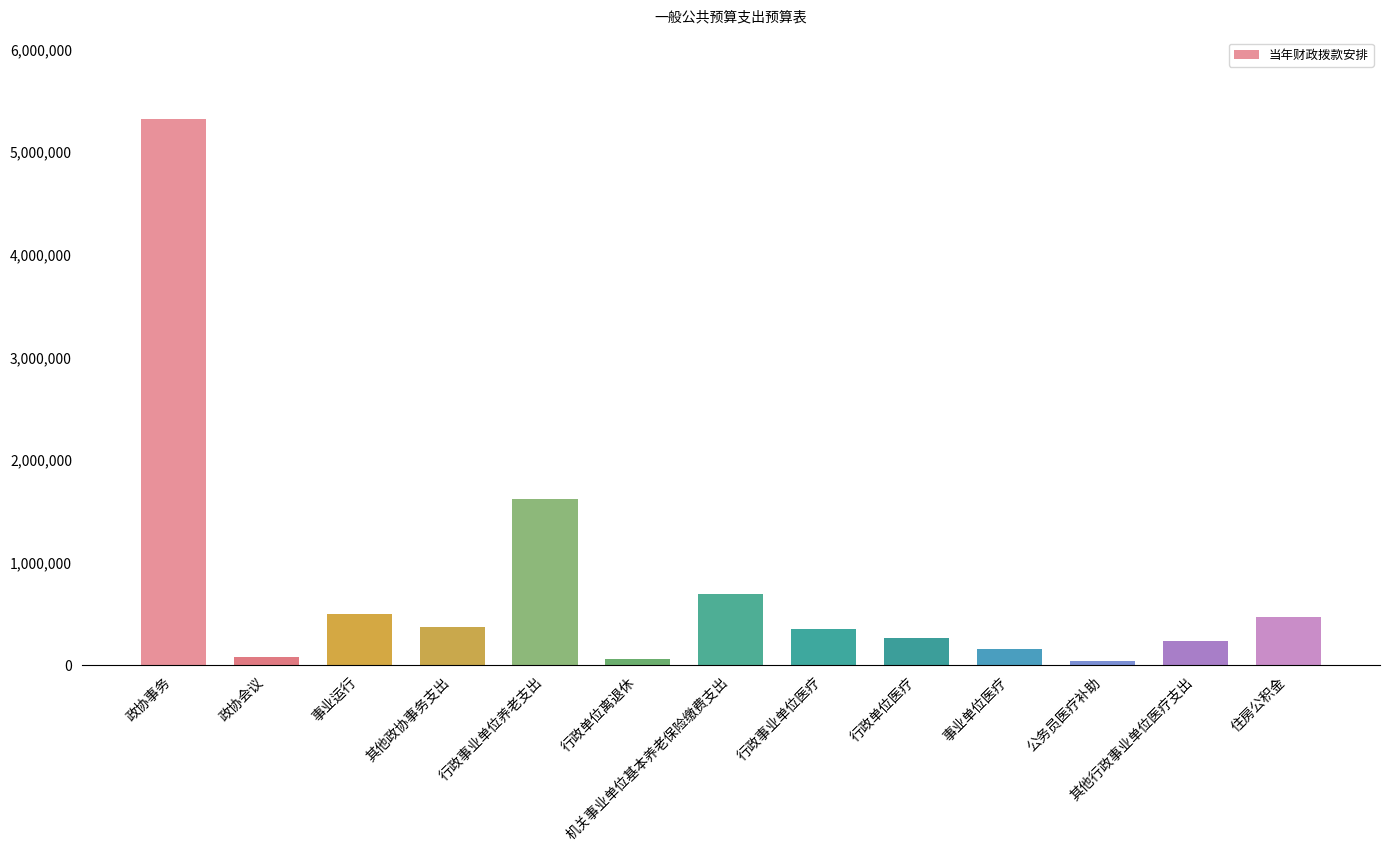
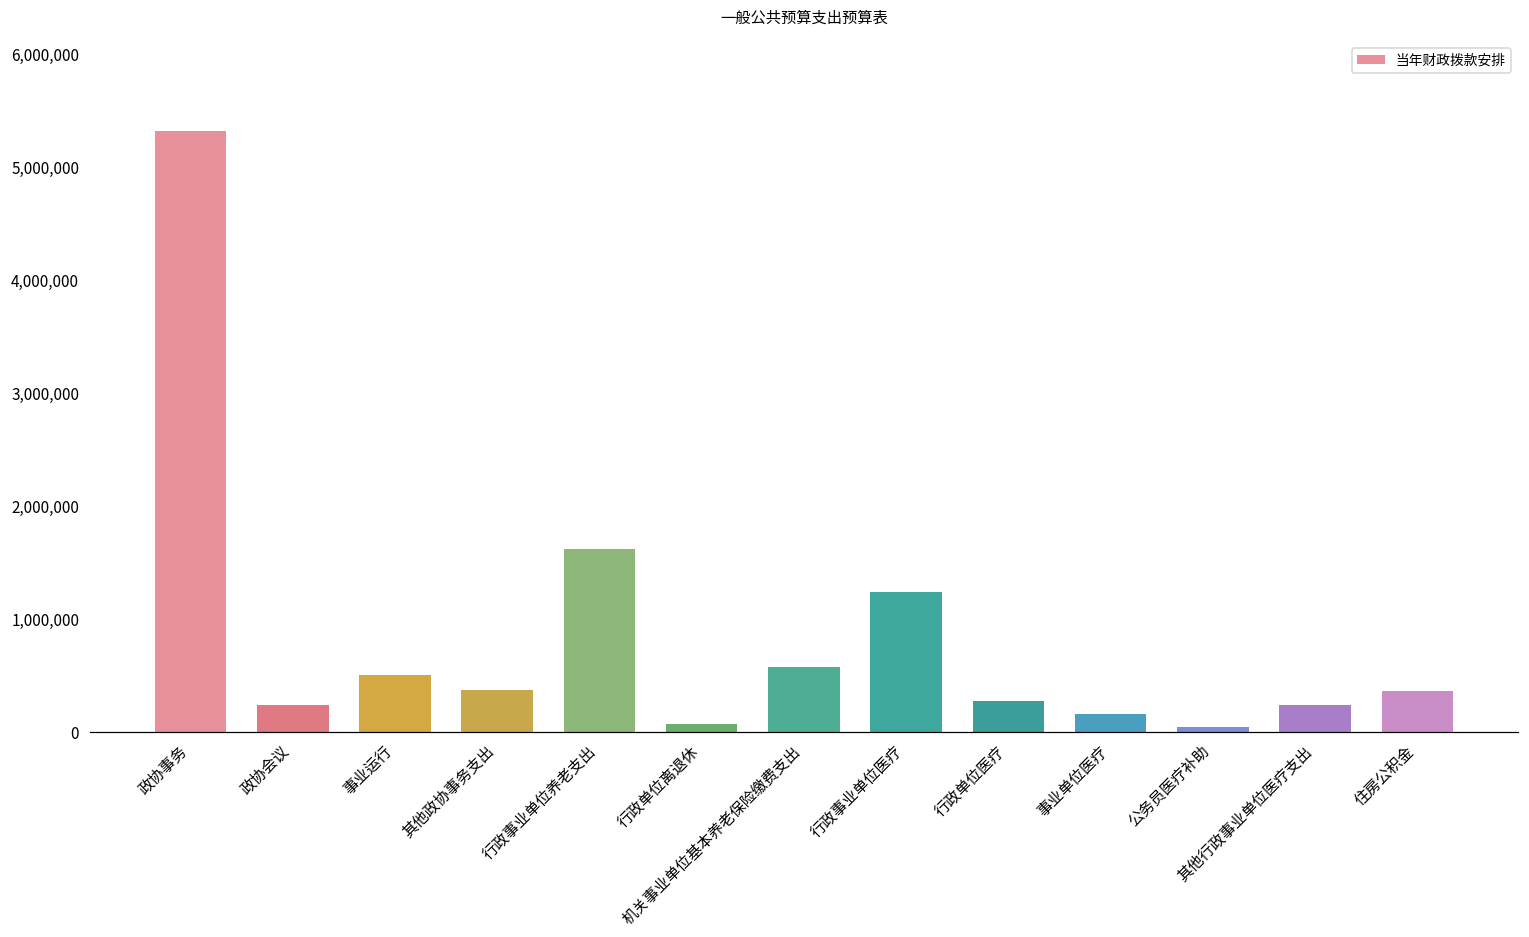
  {
    "政协事务": "5,320,000",
-   "政协会议": "80,000",
+   "政协会议": "240,000",
    "事业运行": "500,000",
    "其他政协事务支出": "370,000",
    "行政事业单位养老支出": "1,620,000",
    "行政单位离退休": "60,000",
-   "机关事业单位基本养老保险缴费支出": "690,000",
-   "行政事业单位医疗": "350,000",
+   "机关事业单位基本养老保险缴费支出": "570,000",
+   "行政事业单位医疗": "1,230,000",
    "行政单位医疗": "270,000",
    "事业单位医疗": "160,000",
    "公务员医疗补助": "40,000",
    "其他行政事业单位医疗支出": "240,000",
-   "住房公积金": "470,000"
+   "住房公积金": "360,000"
  }
